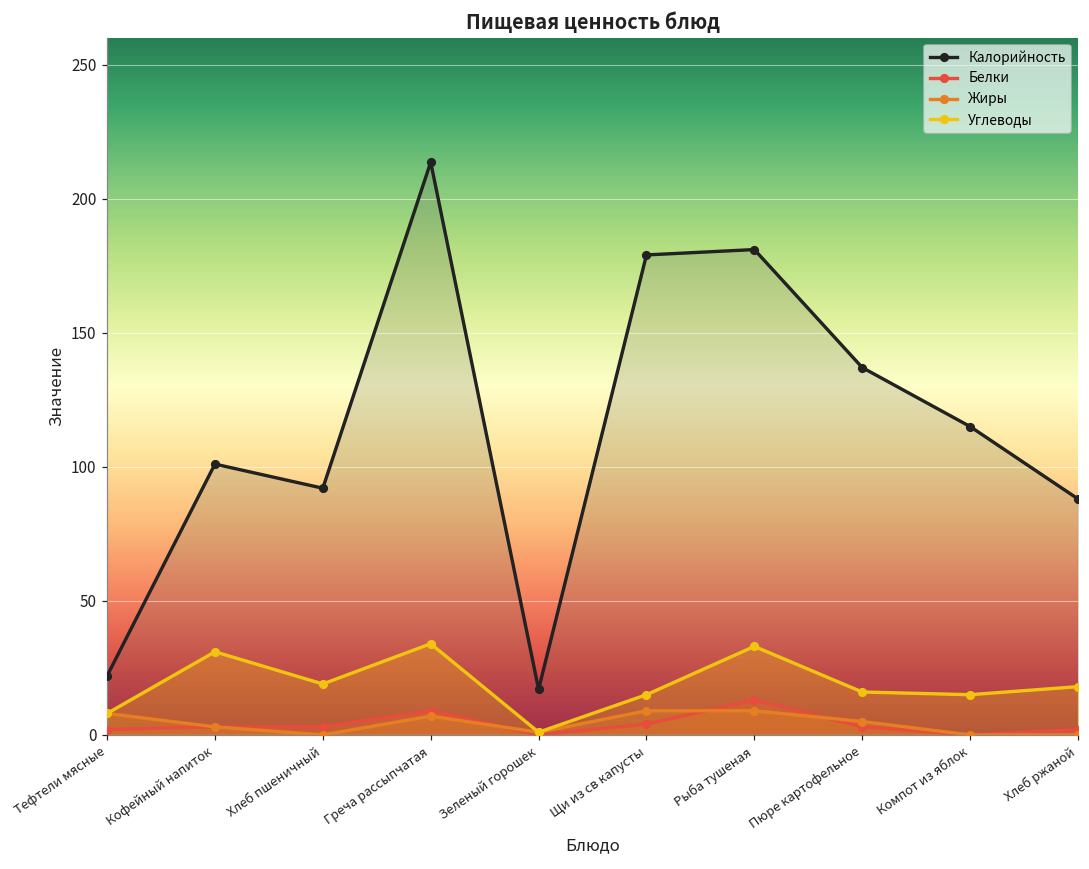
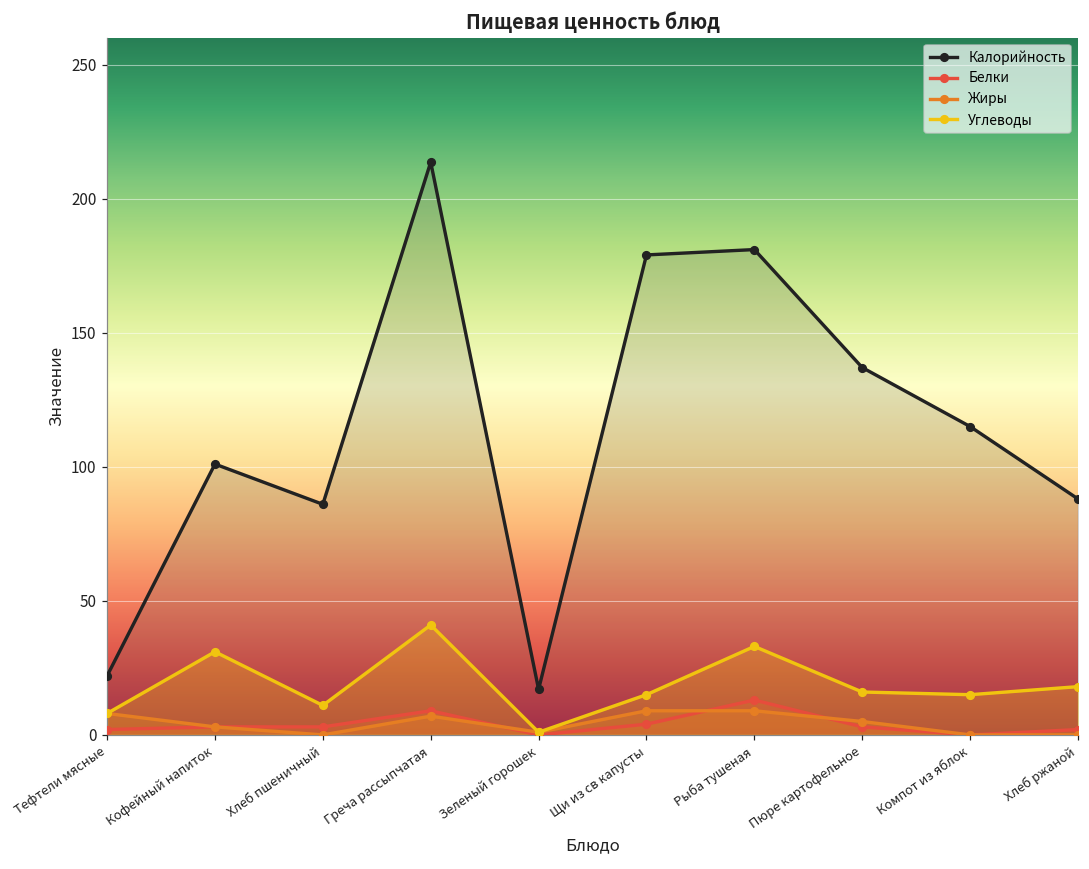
  {
    "Калорийность": {
      "Тефтели мясные": 22,
      "Кофейный напиток": 101,
-     "Хлеб пшеничный": 92,
+     "Хлеб пшеничный": 86,
      "Греча рассыпчатая": 214,
      "Зеленый горошек": 17,
      "Щи из св капусты": 179,
      "Рыба тушеная": 181,
      "Пюре картофельное": 137,
      "Компот из яблок": 115,
      "Хлеб ржаной": 88
    },
    "Углеводы": {
      "Кофейный напиток": 31,
-     "Хлеб пшеничный": 19,
-     "Греча рассыпчатая": 34,
+     "Хлеб пшеничный": 11,
+     "Греча рассыпчатая": 41,
      "Щи из св капусты": 15,
      "Рыба тушеная": 33,
      "Пюре картофельное": 16,
      "Компот из яблок": 15,
      "Хлеб ржаной": 18
    }
  }
